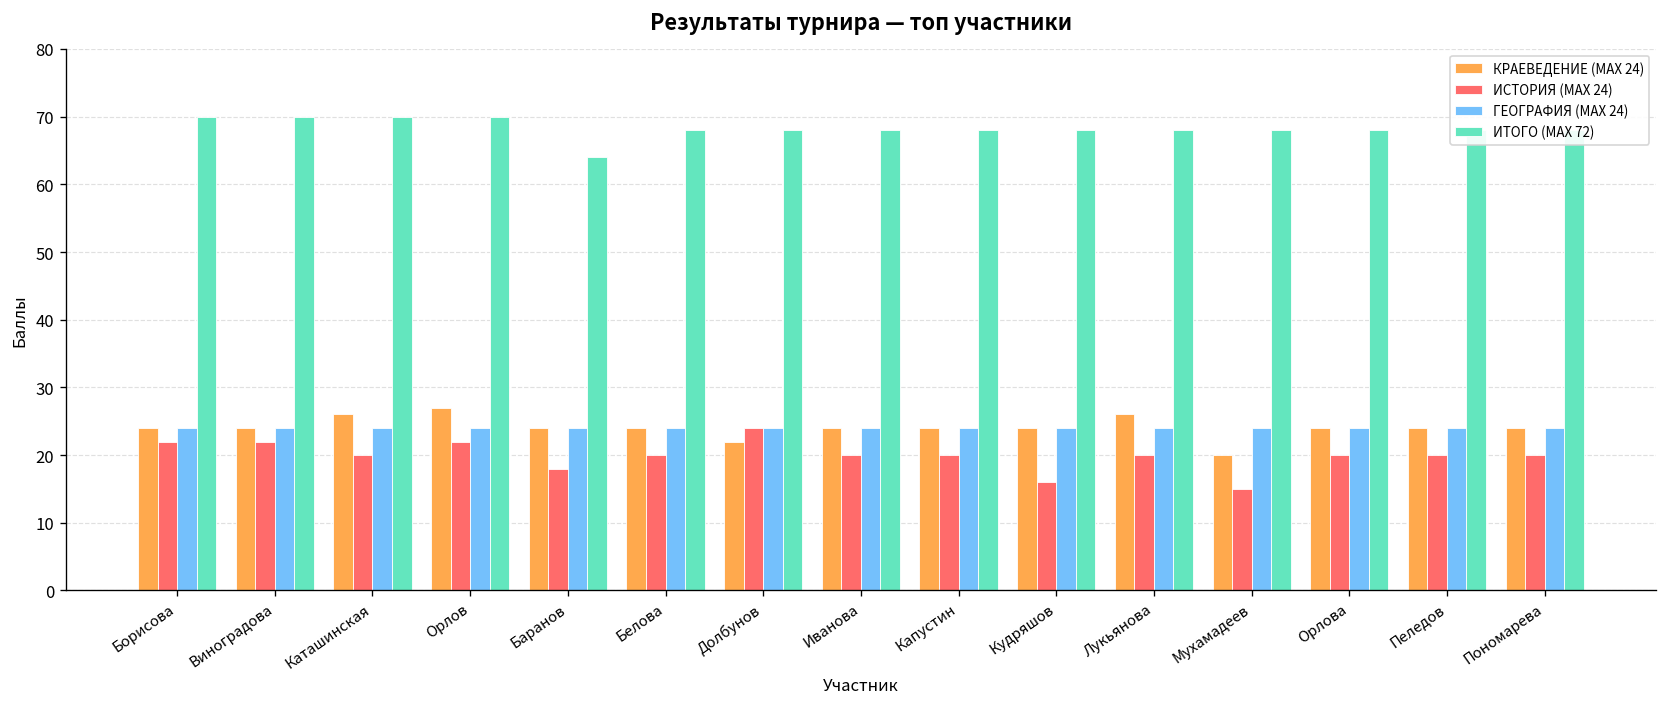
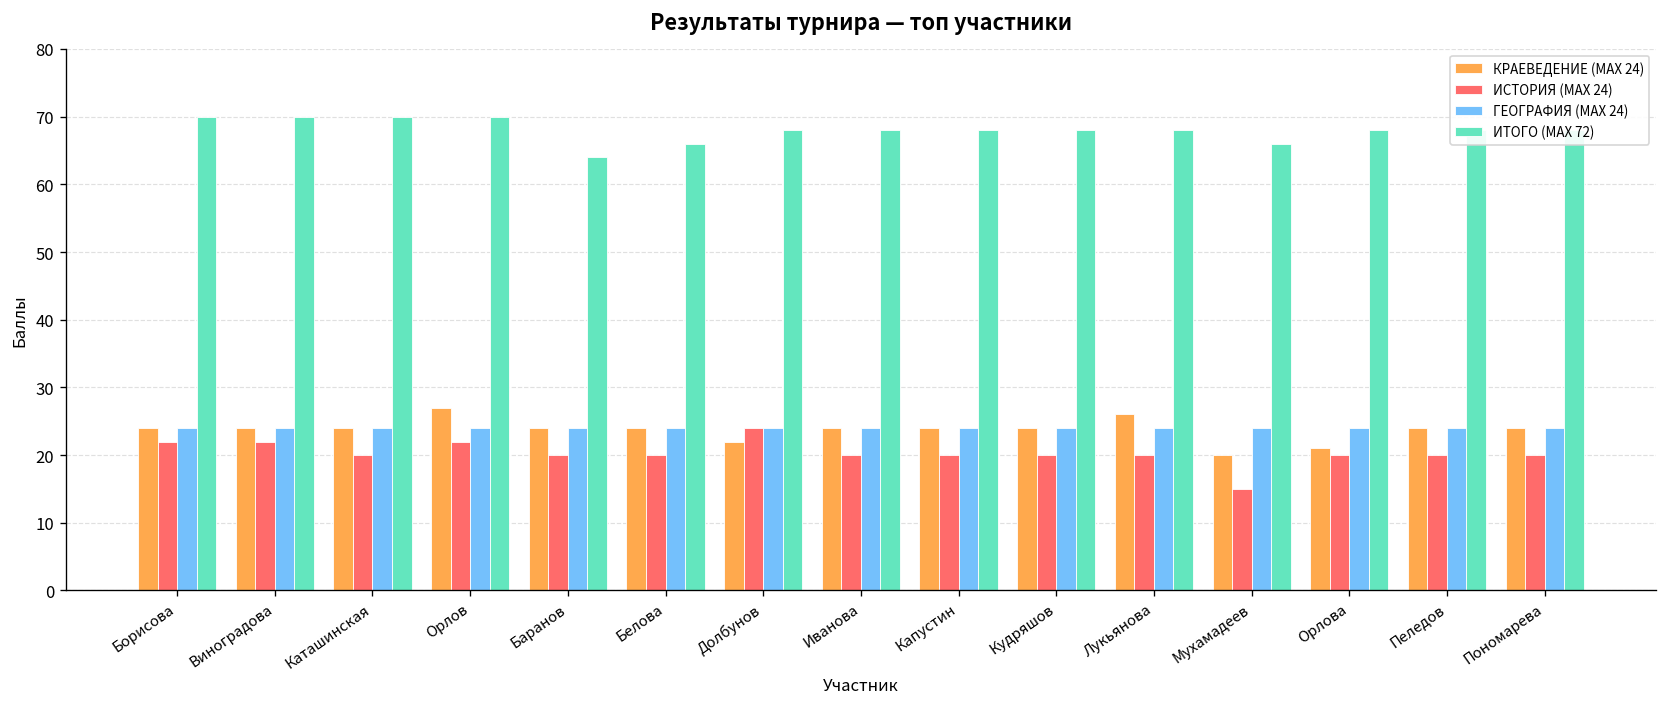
  {
    "КРАЕВЕДЕНИЕ (MAX 24)": {
      "Борисова": 24,
      "Виноградова": 24,
-     "Каташинская": 26,
+     "Каташинская": 24,
      "Орлов": 27,
      "Баранов": 24,
      "Белова": 24,
      "Долбунов": 22,
      "Иванова": 24,
      "Капустин": 24,
      "Кудряшов": 24,
      "Лукьянова": 26,
      "Мухамадеев": 20,
-     "Орлова": 24,
+     "Орлова": 21,
      "Пеледов": 24,
      "Пономарева": 24
    },
    "ИСТОРИЯ (MAX 24)": {
      "Борисова": 22,
      "Виноградова": 22,
      "Каташинская": 20,
      "Орлов": 22,
-     "Баранов": 18,
+     "Баранов": 20,
      "Белова": 20,
      "Долбунов": 24,
      "Иванова": 20,
      "Капустин": 20,
-     "Кудряшов": 16,
+     "Кудряшов": 20,
      "Лукьянова": 20,
      "Мухамадеев": 15,
      "Орлова": 20,
      "Пеледов": 20,
      "Пономарева": 20
    },
    "ГЕОГРАФИЯ (MAX 24)": {
      "Борисова": 24,
      "Виноградова": 24,
      "Каташинская": 24,
      "Орлов": 24,
      "Баранов": 24,
      "Белова": 24,
      "Долбунов": 24,
      "Иванова": 24,
      "Капустин": 24,
      "Кудряшов": 24,
      "Лукьянова": 24,
      "Мухамадеев": 24,
      "Орлова": 24,
      "Пеледов": 24,
      "Пономарева": 24
    },
    "ИТОГО (MAX 72)": {
      "Борисова": 70,
      "Виноградова": 70,
      "Каташинская": 70,
      "Орлов": 70,
      "Баранов": 64,
-     "Белова": 68,
+     "Белова": 66,
      "Долбунов": 68,
      "Иванова": 68,
      "Капустин": 68,
      "Кудряшов": 68,
      "Лукьянова": 68,
-     "Мухамадеев": 68,
+     "Мухамадеев": 66,
      "Орлова": 68
    }
  }
